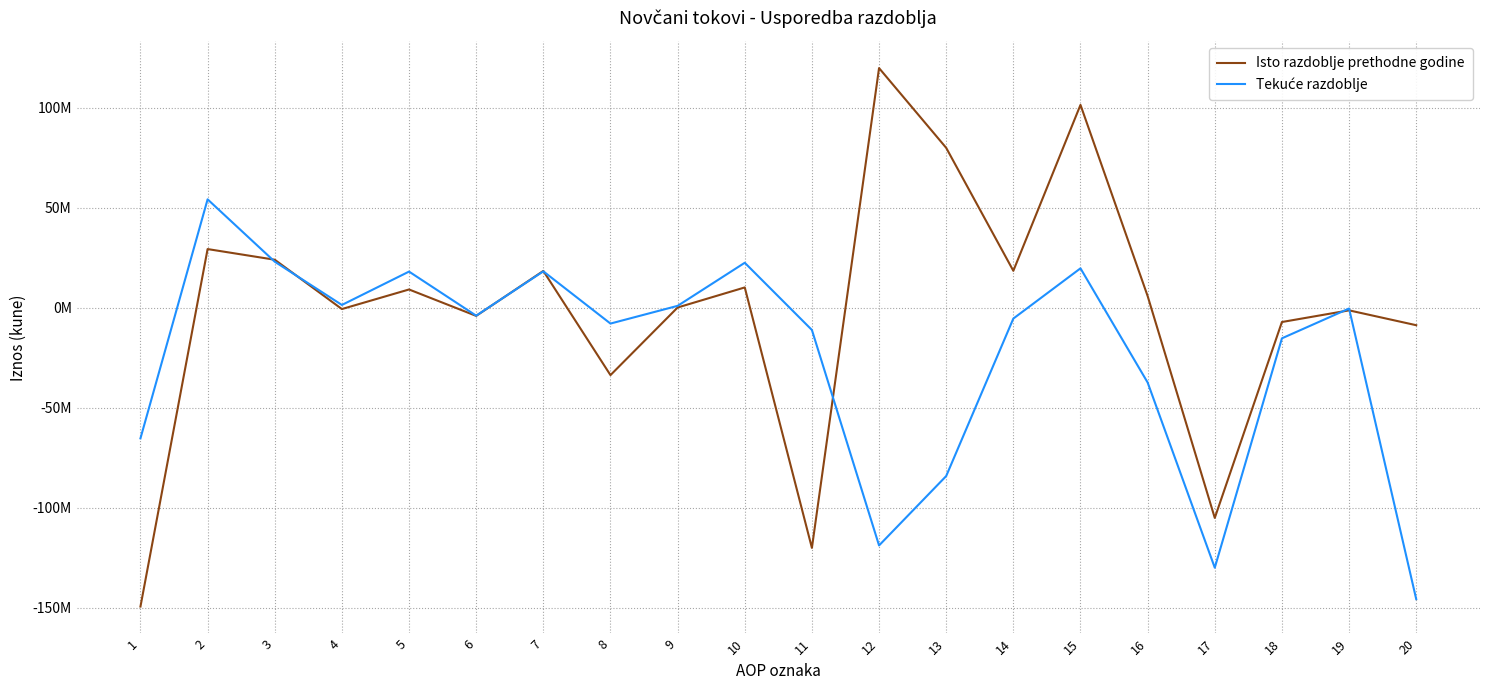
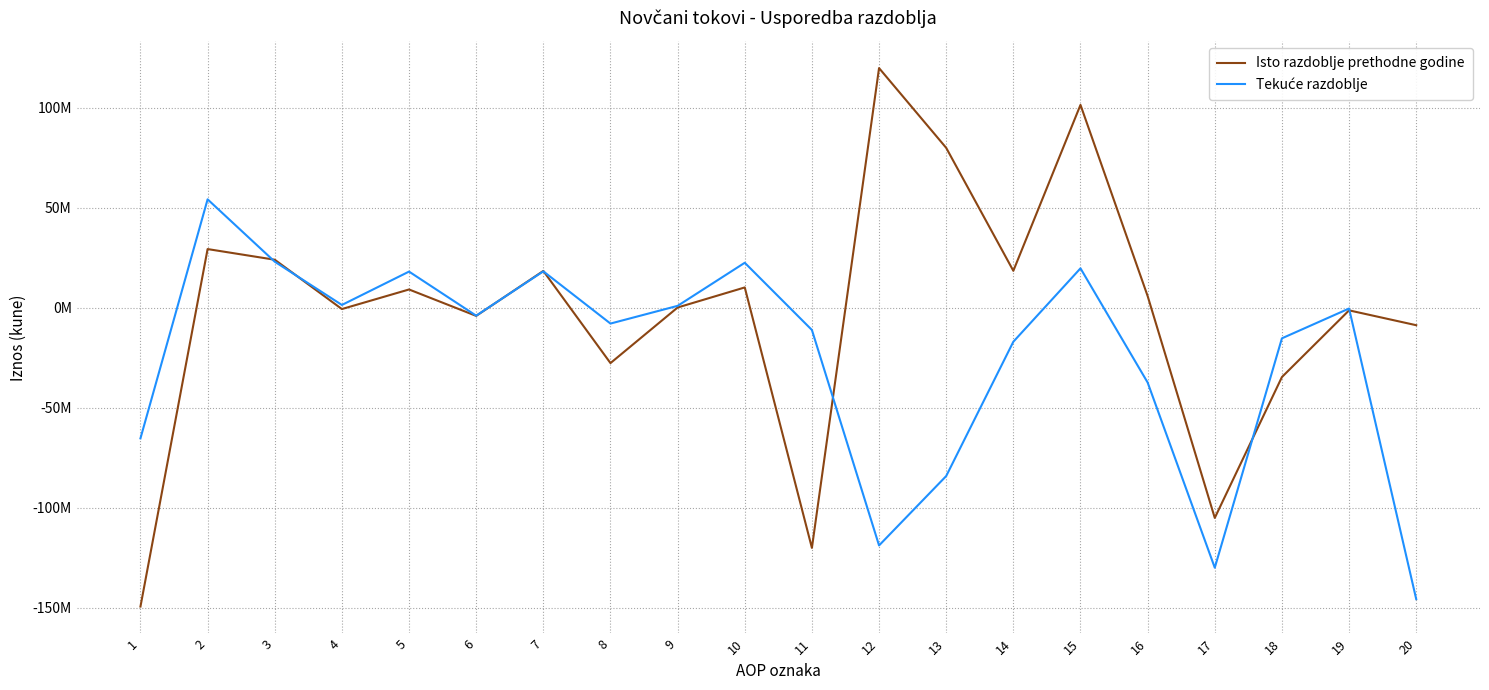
  {
    "Isto razdoblje prethodne godine": {
      "1": -149000000,
      "2": 29000000,
      "4": -1000000,
      "5": 9000000,
-     "8": -34000000,
+     "8": -28000000,
      "10": 10000000,
      "11": -120000000,
      "12": 120000000,
      "13": 80000000,
      "14": 18000000,
      "15": 101000000,
      "16": 6000000,
      "17": -105000000,
-     "18": -7000000,
+     "18": -35000000,
      "20": -9000000
    },
    "Tekuće razdoblje": {
      "1": -65000000,
      "2": 54000000,
      "4": 1000000,
      "5": 18000000,
      "8": -8000000,
      "10": 22000000,
      "11": -11000000,
      "12": -119000000,
      "13": -84000000,
-     "14": -5000000,
+     "14": -17000000,
      "15": 20000000,
      "16": -37000000,
      "17": -130000000,
      "18": -15000000,
      "20": -146000000
    }
  }
